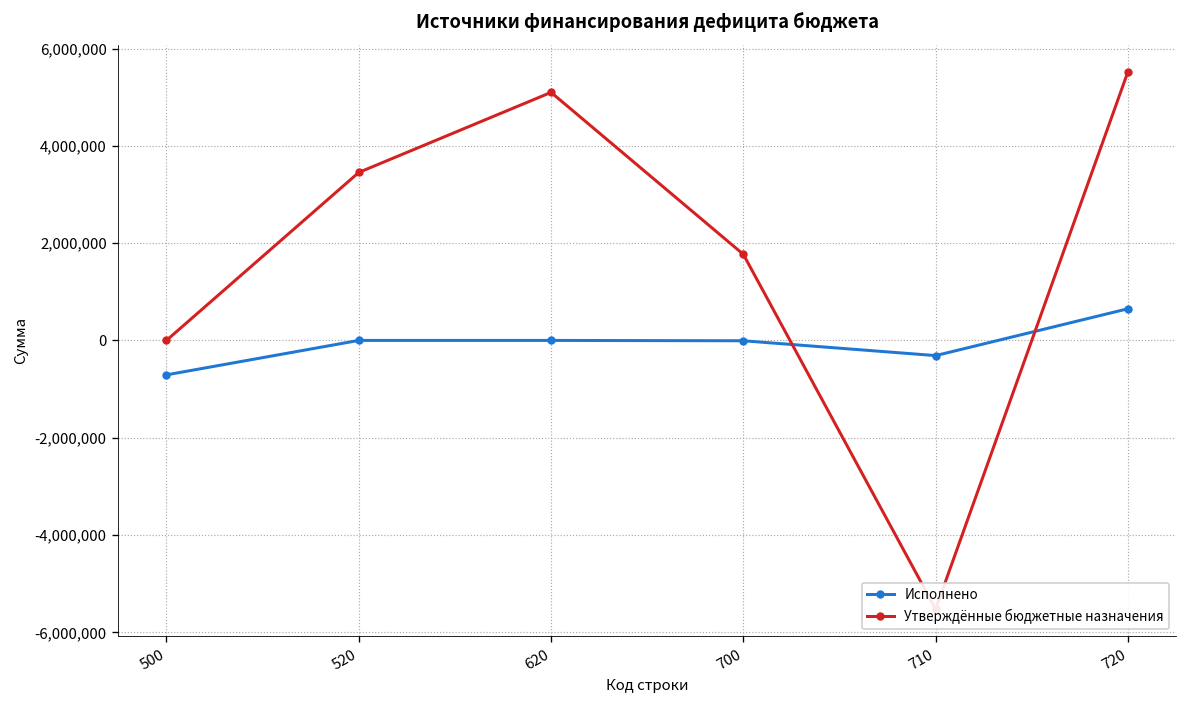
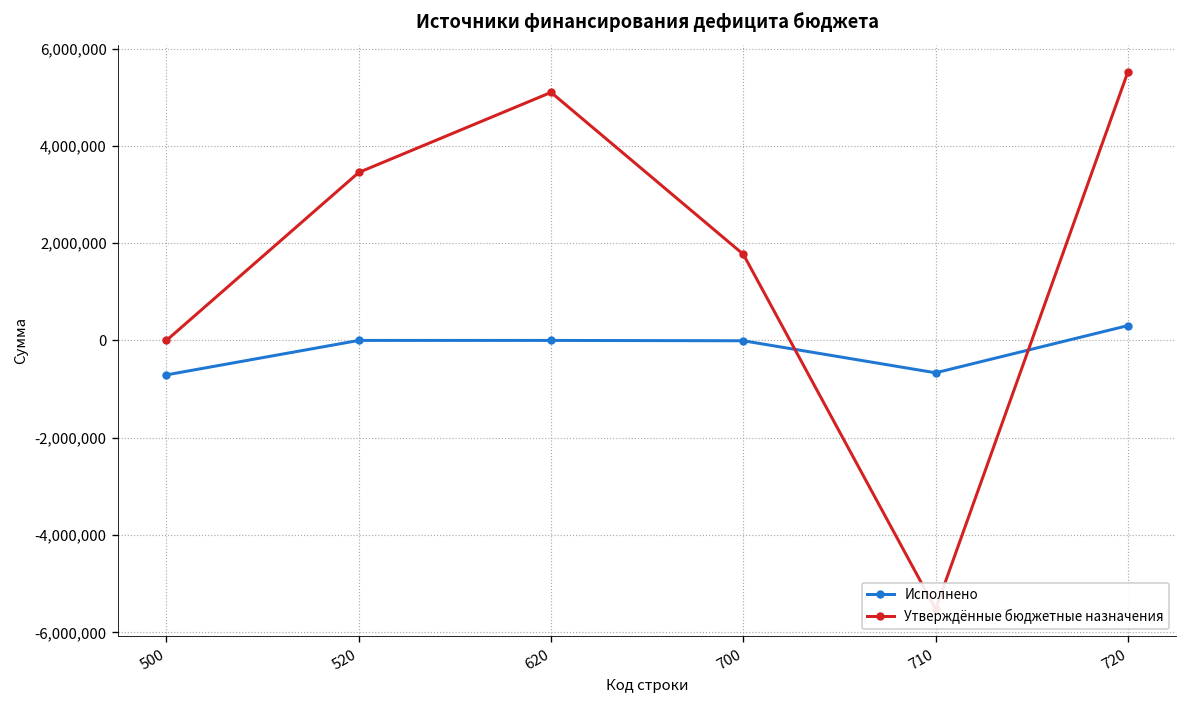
  {
    "Исполнено": {
      "500": "-700,000",
      "520": "0",
      "620": "0",
      "700": "0",
-     "710": "-300,000",
-     "720": "700,000"
+     "710": "-700,000",
+     "720": "300,000"
    },
    "Утверждённые бюджетные назначения": {
      "500": "0",
      "520": "3,500,000",
      "620": "5,100,000",
      "700": "1,800,000",
      "720": "5,500,000"
    }
  }
